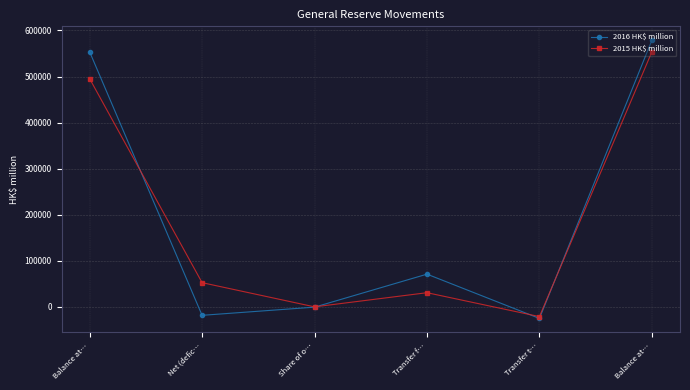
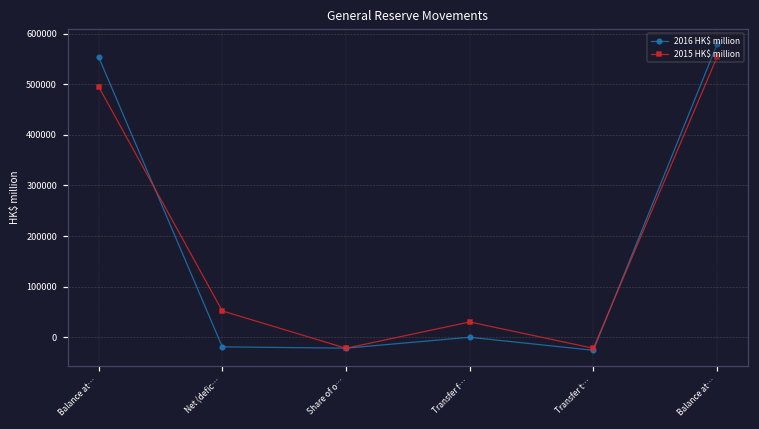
  {
    "2016 HK$ million": {
      "Net (defic…": -20000,
-     "Share of o…": 0,
-     "Transfer f…": 70000
+     "Share of o…": -20000,
+     "Transfer f…": 0
    },
    "2015 HK$ million": {
      "Net (defic…": 50000,
-     "Share of o…": 0,
+     "Share of o…": -20000,
      "Transfer f…": 30000
    }
  }
